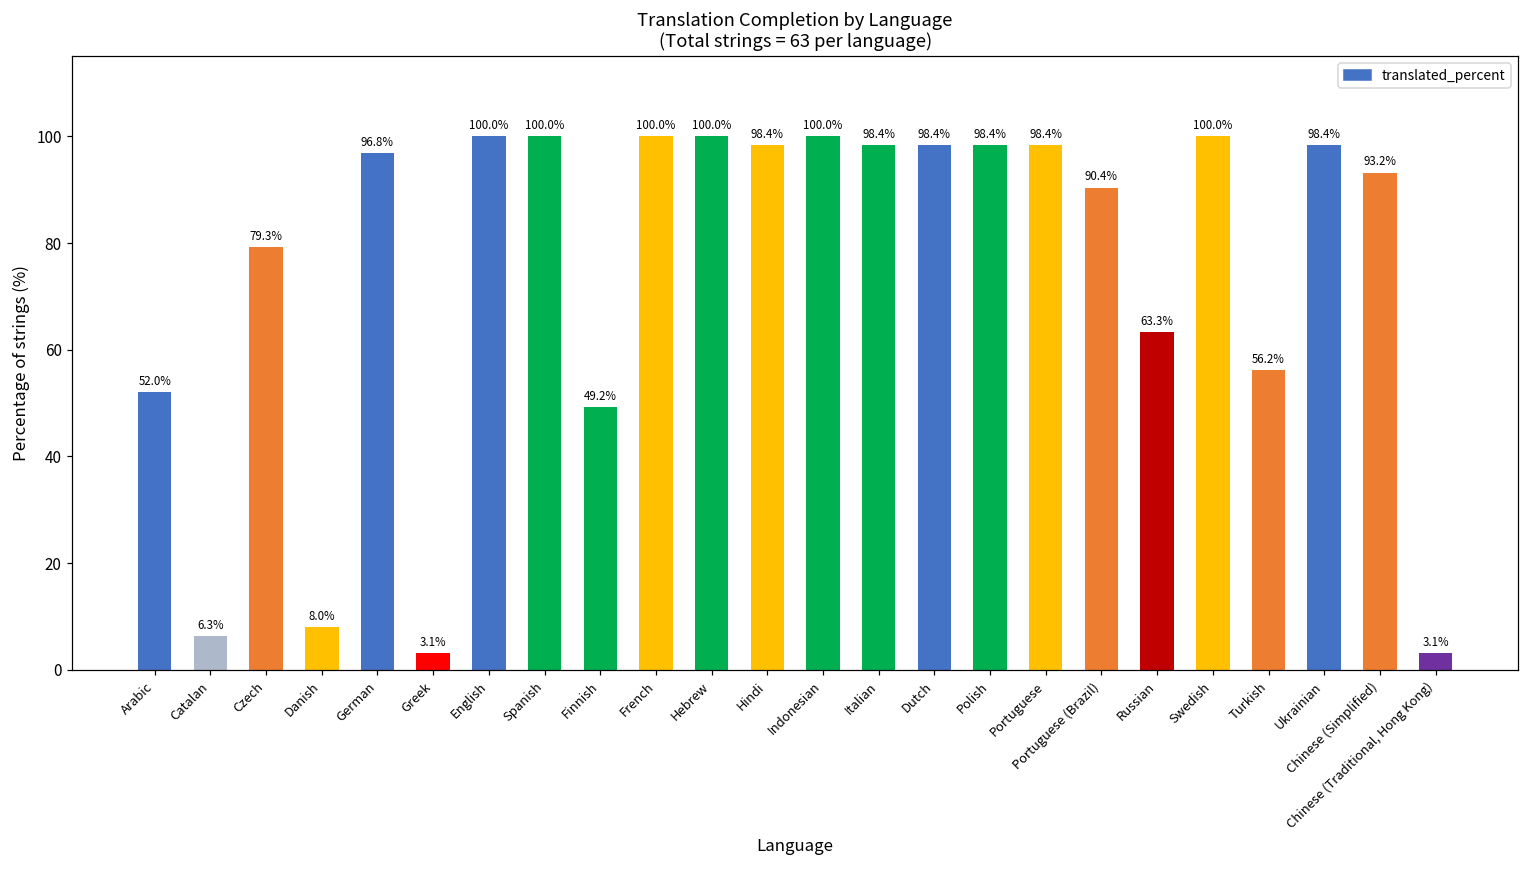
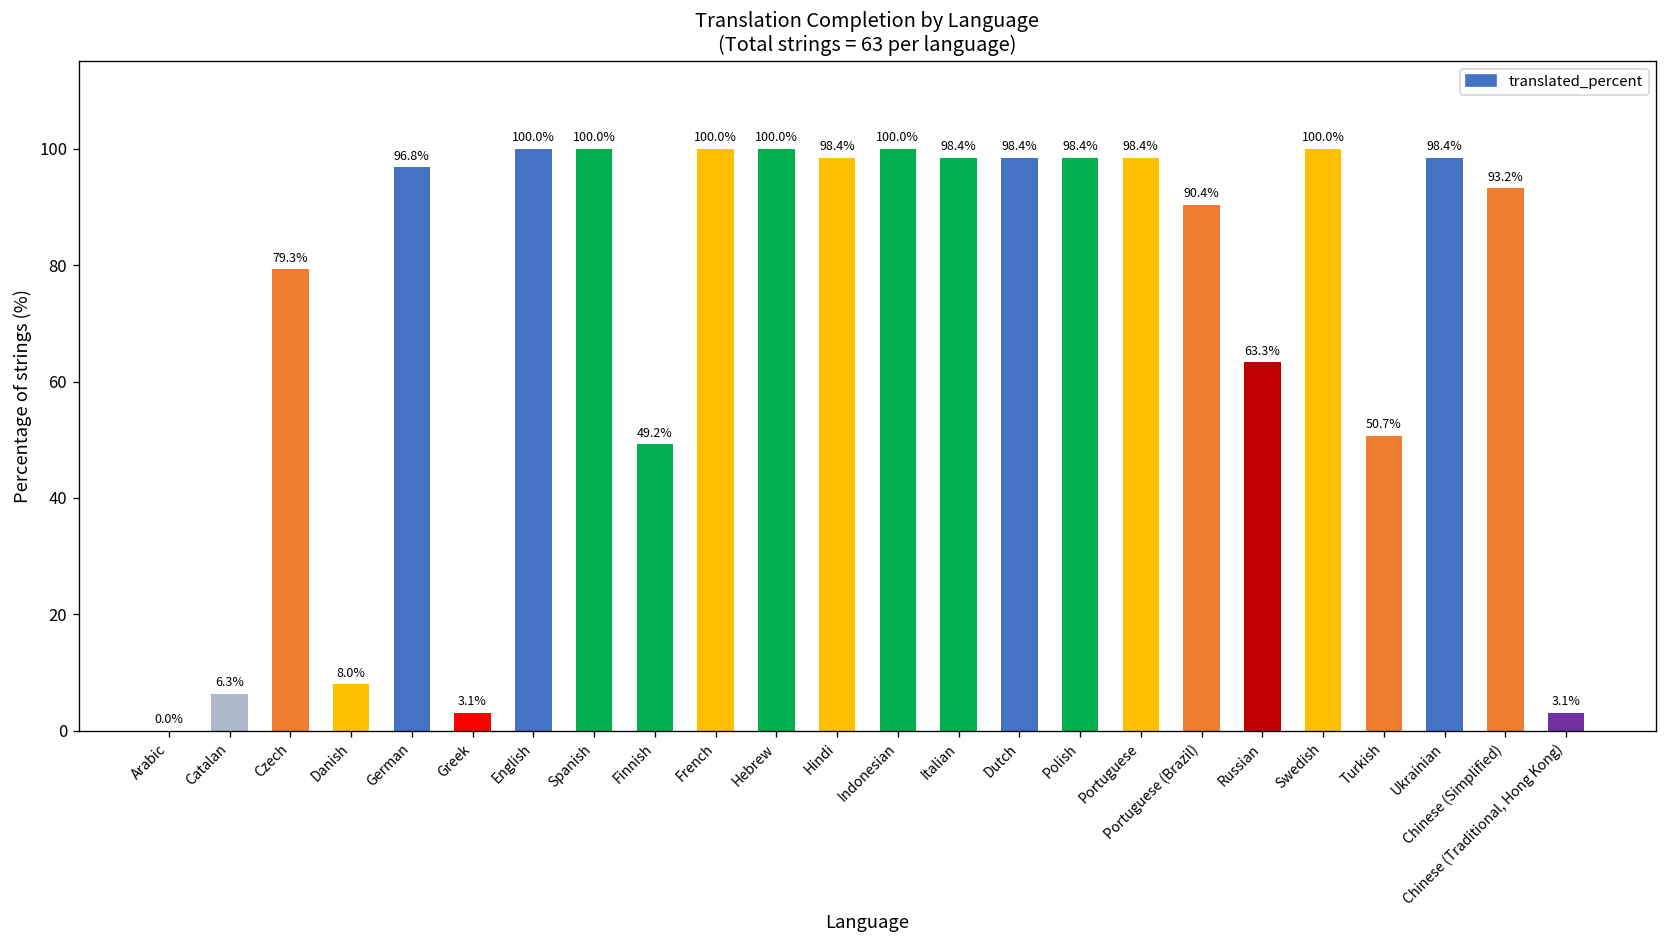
  {
-   "Arabic": "52.0%",
+   "Arabic": "0.0%",
    "Catalan": "6.3%",
    "Czech": "79.3%",
    "Danish": "8.0%",
    "German": "96.8%",
    "Greek": "3.1%",
    "English": "100.0%",
    "Spanish": "100.0%",
    "Finnish": "49.2%",
    "French": "100.0%",
    "Hebrew": "100.0%",
    "Hindi": "98.4%",
    "Indonesian": "100.0%",
    "Italian": "98.4%",
    "Dutch": "98.4%",
    "Polish": "98.4%",
    "Portuguese": "98.4%",
    "Portuguese (Brazil)": "90.4%",
    "Russian": "63.3%",
    "Swedish": "100.0%",
-   "Turkish": "56.2%",
+   "Turkish": "50.7%",
    "Ukrainian": "98.4%",
    "Chinese (Simplified)": "93.2%",
    "Chinese (Traditional, Hong Kong)": "3.1%"
  }
